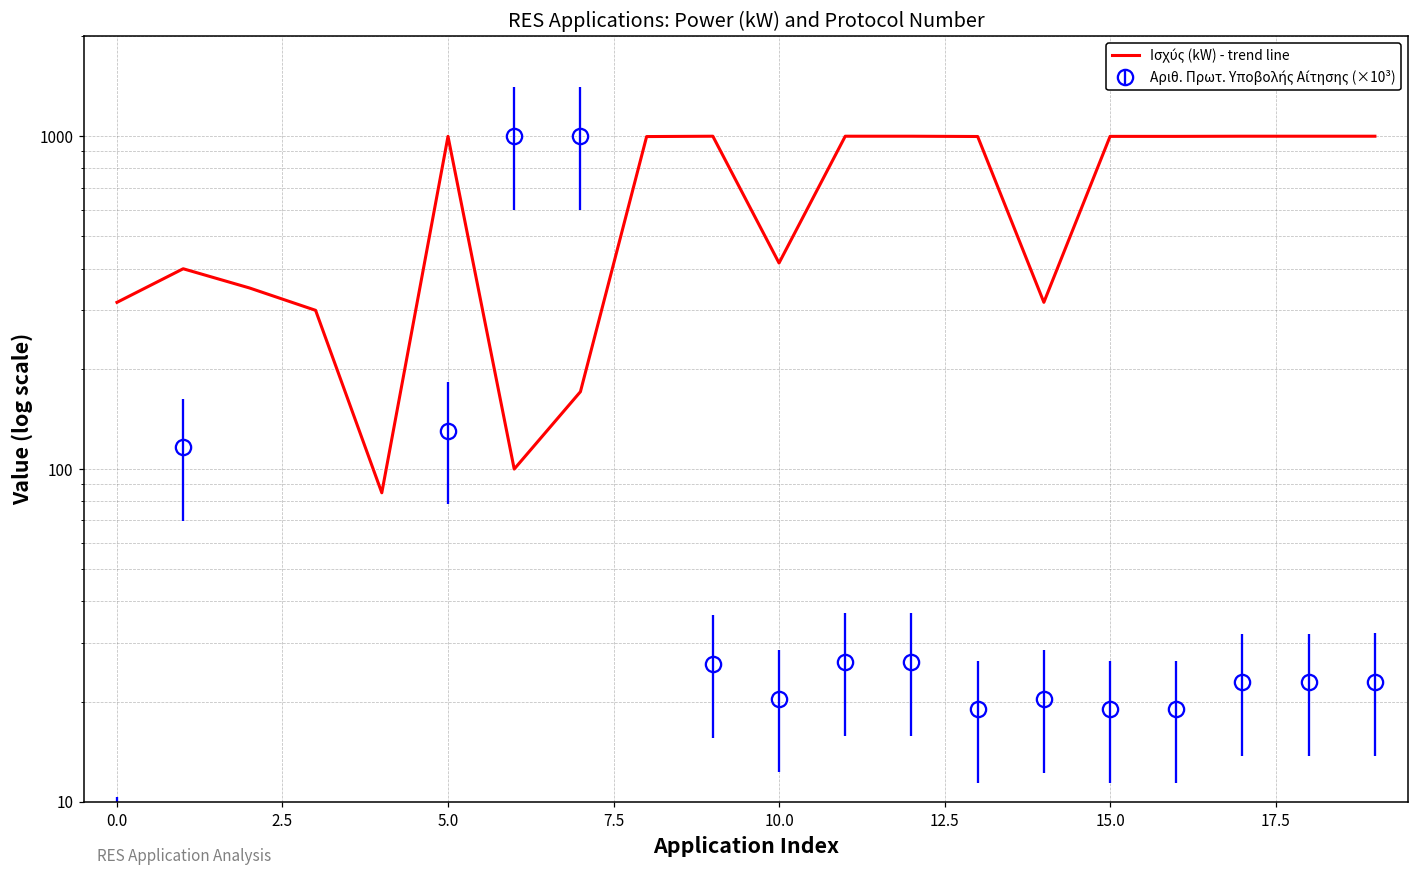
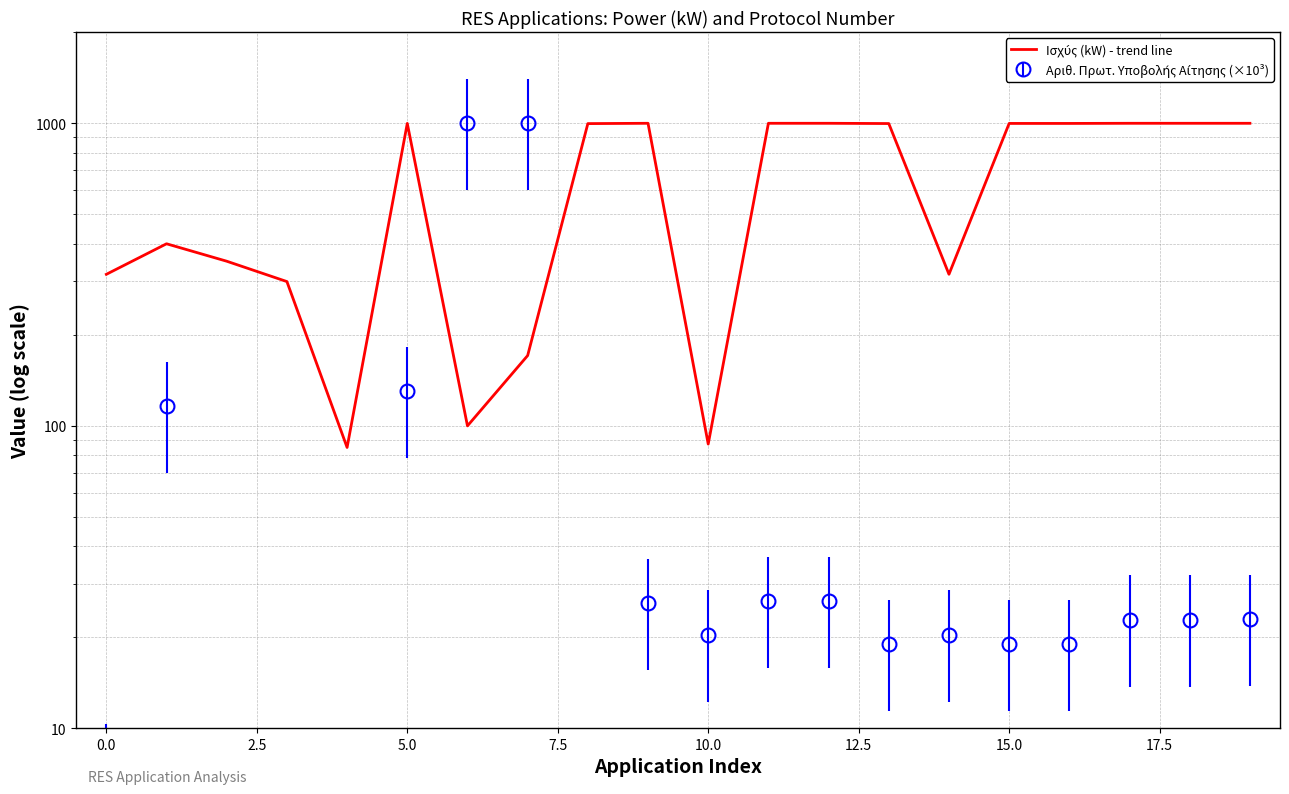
  {
    "Ισχύς (kW) - trend line": {
      "0.0": 320,
      "5.0": 1000,
-     "10.0": 420,
+     "10.0": 87,
      "15.0": 1000
    }
  }
